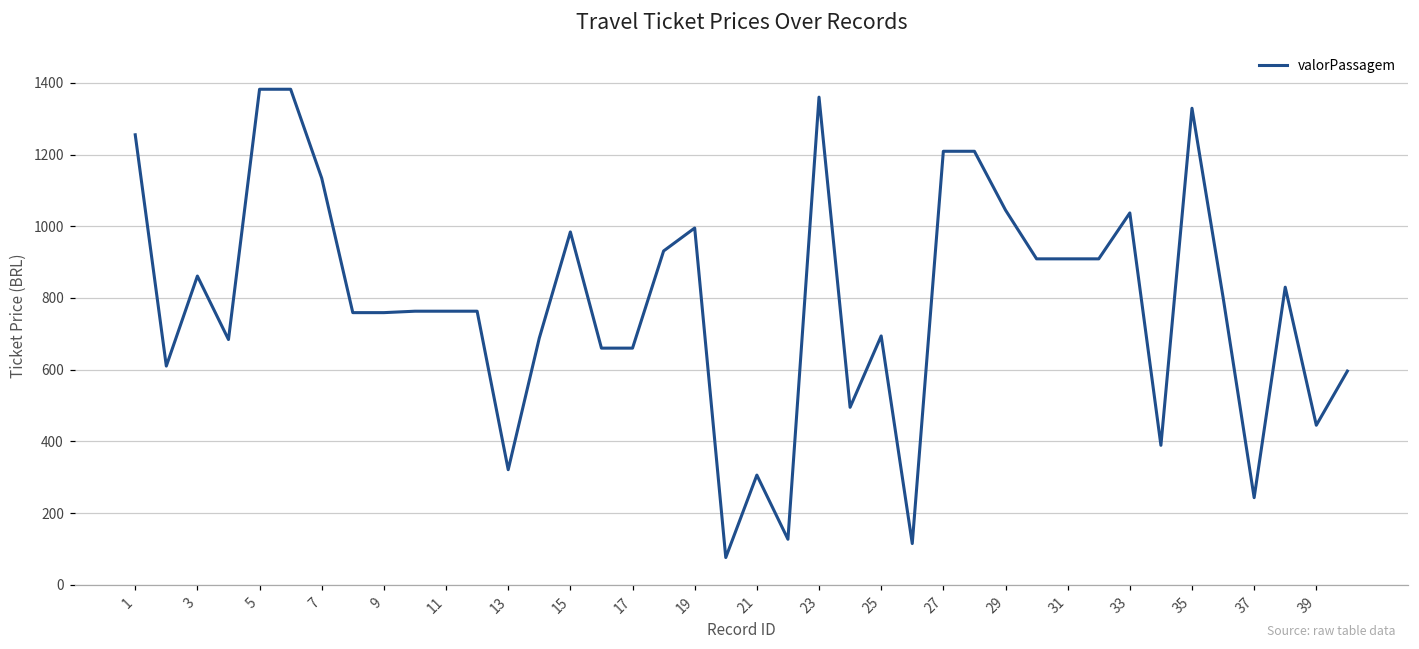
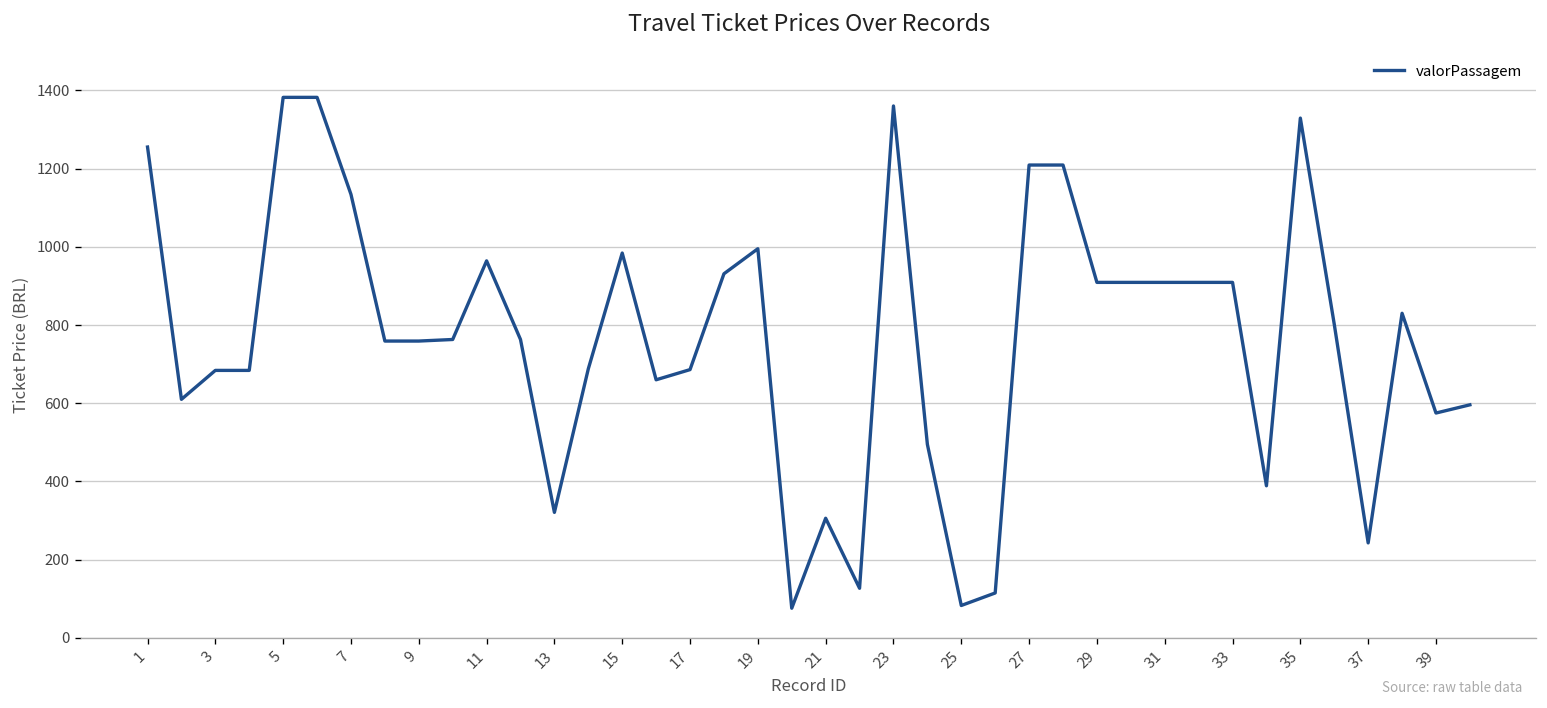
  {
    "1": 1260,
-   "3": 860,
+   "3": 680,
    "5": 1380,
    "7": 1130,
    "9": 760,
-   "11": 760,
+   "11": 960,
    "13": 320,
    "15": 980,
-   "17": 660,
+   "17": 690,
    "19": 1000,
    "21": 310,
    "23": 1360,
-   "25": 690,
+   "25": 80,
    "27": 1210,
-   "29": 1050,
+   "29": 910,
    "31": 910,
-   "33": 1040,
+   "33": 910,
    "35": 1330,
    "37": 240,
-   "39": 450
+   "39": 580
  }
